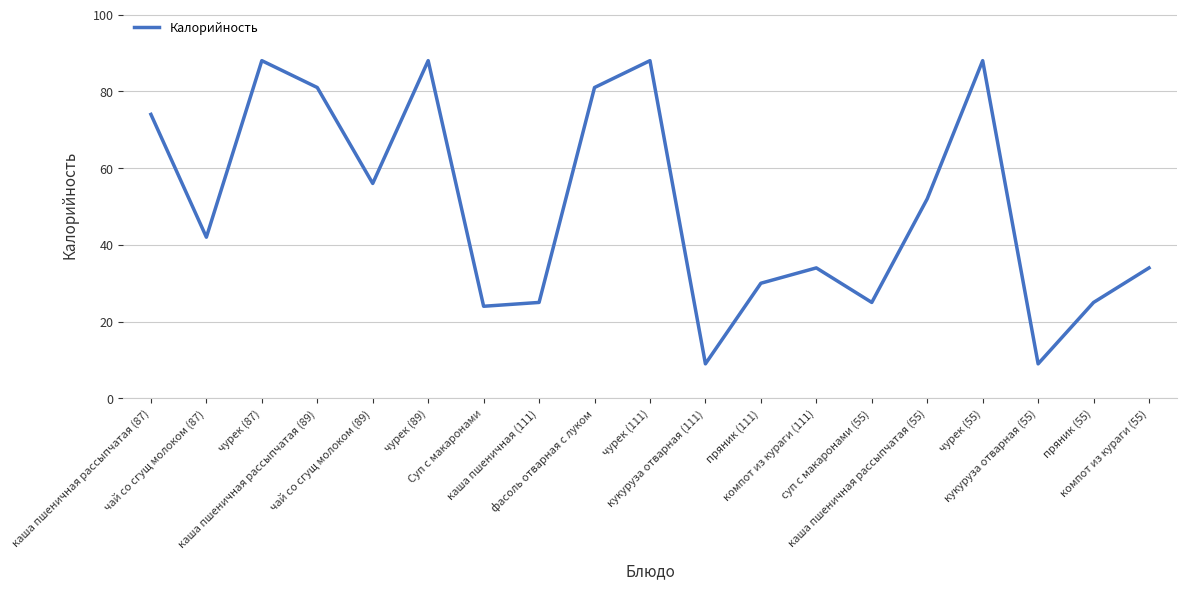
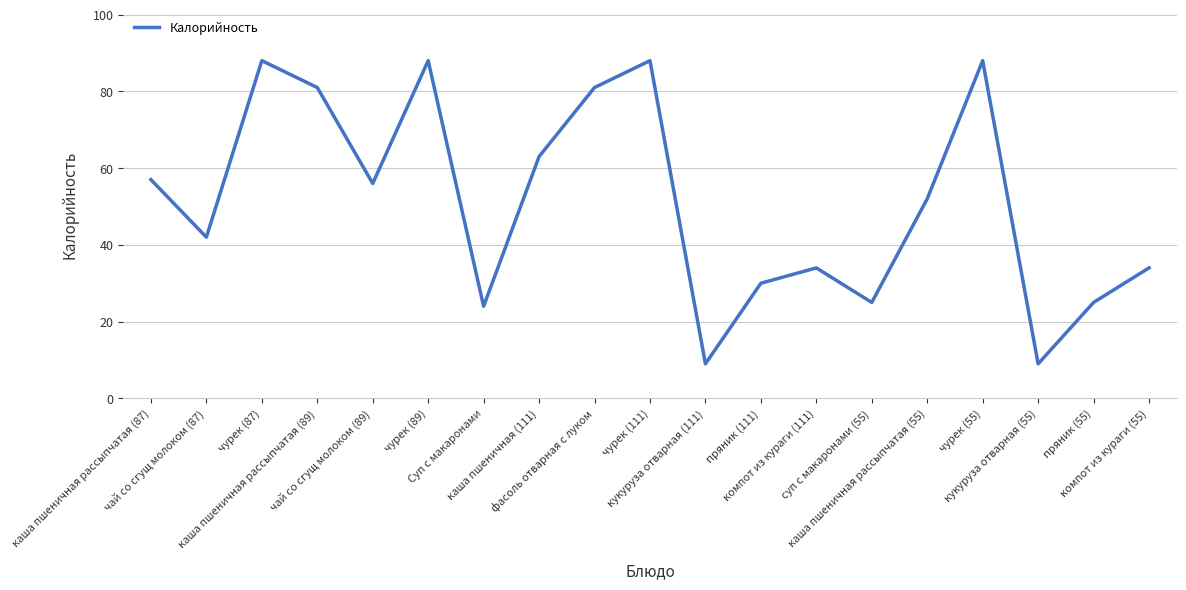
  {
-   "каша пшеничная рассыпчатая (87)": 74,
+   "каша пшеничная рассыпчатая (87)": 57,
    "чай со сгущ молоком (87)": 42,
    "чурек (87)": 88,
    "каша пшеничная рассыпчатая (89)": 81,
    "чай со сгущ молоком (89)": 56,
    "чурек (89)": 88,
    "Суп с макаронами": 24,
-   "каша пшеничная (111)": 25,
+   "каша пшеничная (111)": 63,
    "фасоль отварная с луком": 81,
    "чурек (111)": 88,
    "кукуруза отварная (111)": 9,
    "пряник (111)": 30,
    "компот из кураги (111)": 34,
    "суп с макаронами (55)": 25,
    "каша пшеничная рассыпчатая (55)": 52,
    "чурек (55)": 88,
    "кукуруза отварная (55)": 9,
    "пряник (55)": 25,
    "компот из кураги (55)": 34
  }
